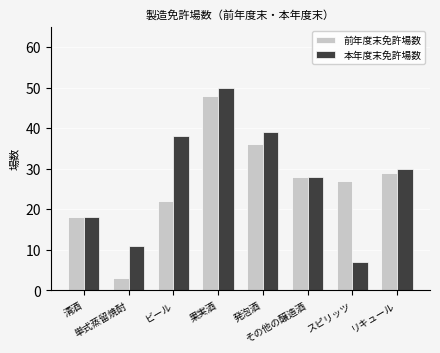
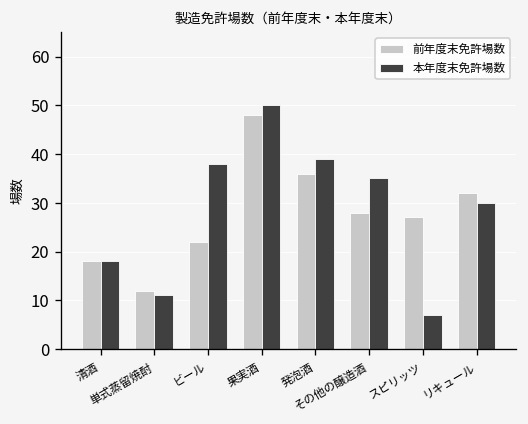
  {
    "前年度末免許場数": {
      "清酒": 18,
-     "単式蒸留焼酎": 3,
+     "単式蒸留焼酎": 12,
      "ビール": 22,
      "果実酒": 48,
      "発泡酒": 36,
      "その他の醸造酒": 28,
      "スピリッツ": 27,
-     "リキュール": 29
+     "リキュール": 32
    },
    "本年度末免許場数": {
      "清酒": 18,
      "単式蒸留焼酎": 11,
      "ビール": 38,
      "果実酒": 50,
      "発泡酒": 39,
-     "その他の醸造酒": 28,
+     "その他の醸造酒": 35,
      "スピリッツ": 7,
      "リキュール": 30
    }
  }
